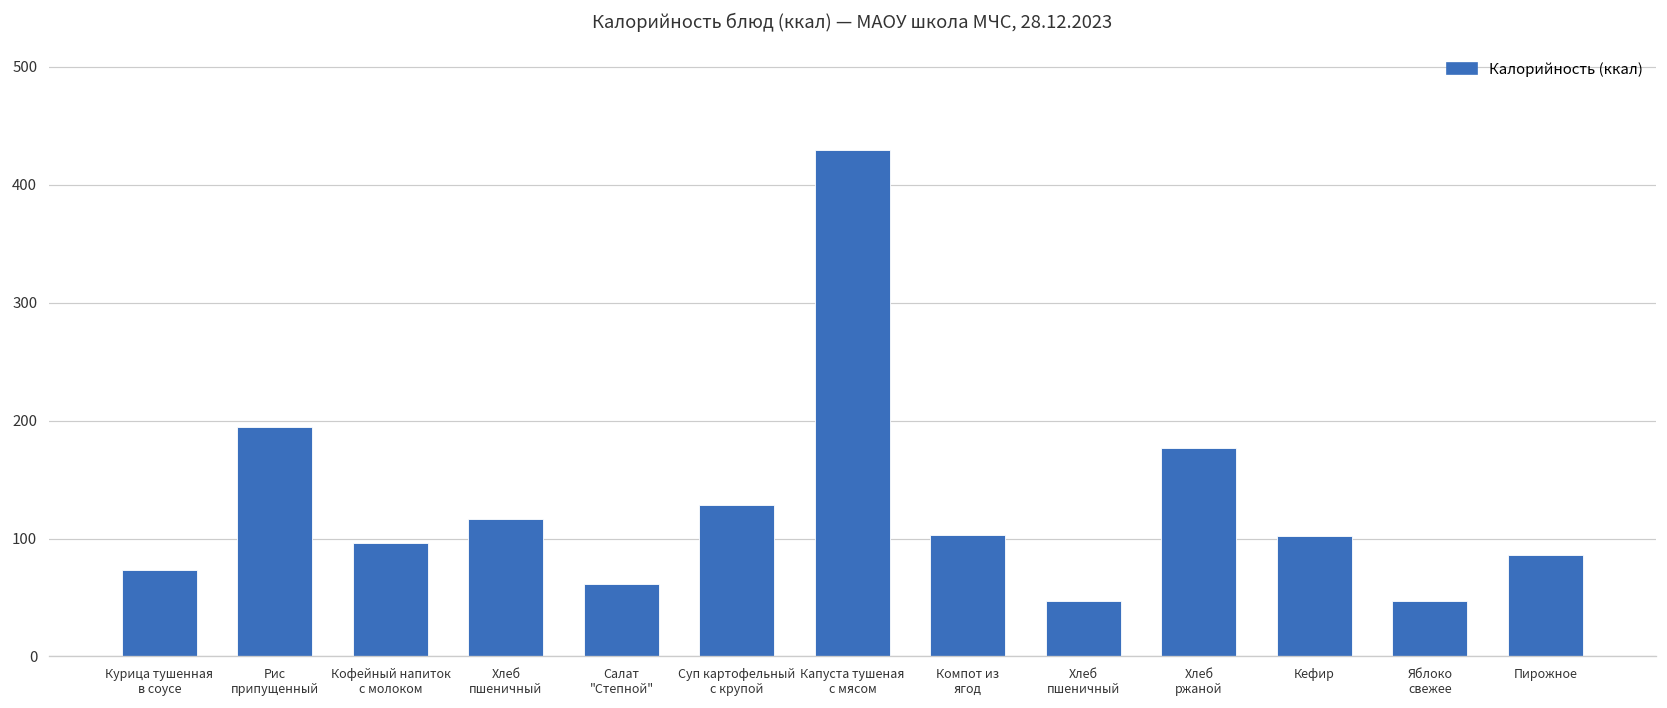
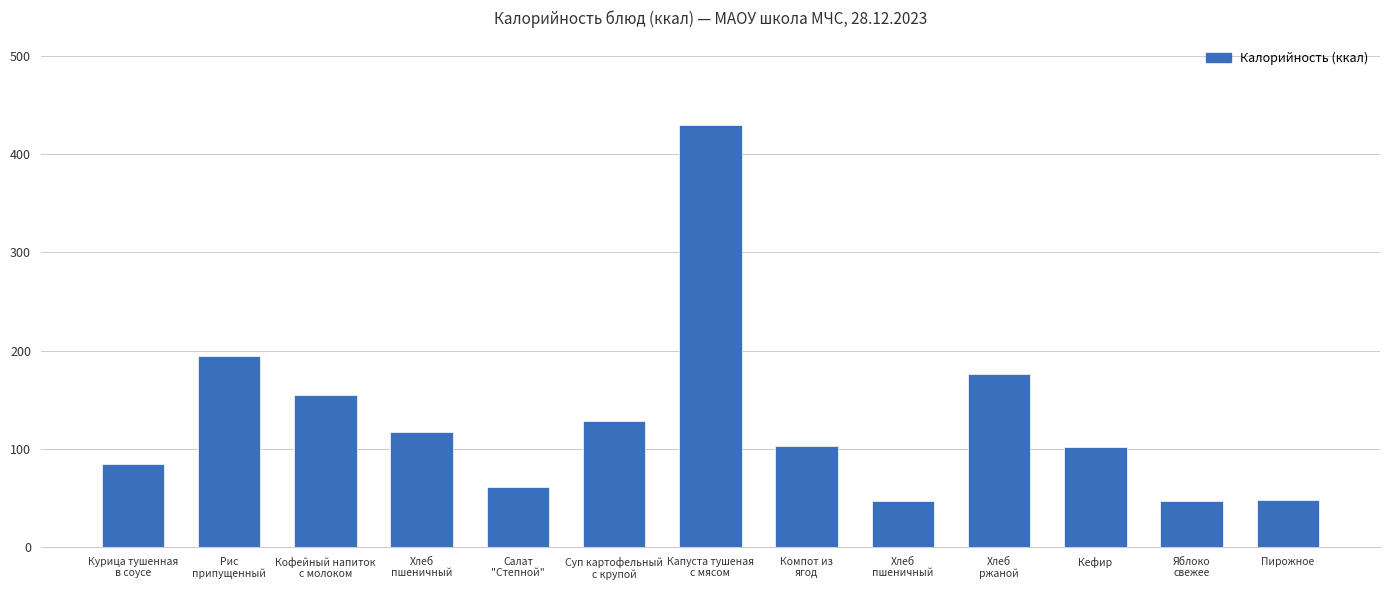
  {
-   "Курица тушенная в соусе": 70,
+   "Курица тушенная в соусе": 80,
    "Рис припущенный": 190,
-   "Кофейный напиток с молоком": 100,
+   "Кофейный напиток с молоком": 160,
    "Салат \"Степной\"": 60,
    "Суп картофельный с крупой": 130,
    "Капуста тушеная с мясом": 430,
    "Компот из ягод": 100,
    "Хлеб ржаной": 180,
    "Кефир": 100,
    "Яблоко свежее": 50,
-   "Пирожное": 90
+   "Пирожное": 50
  }
